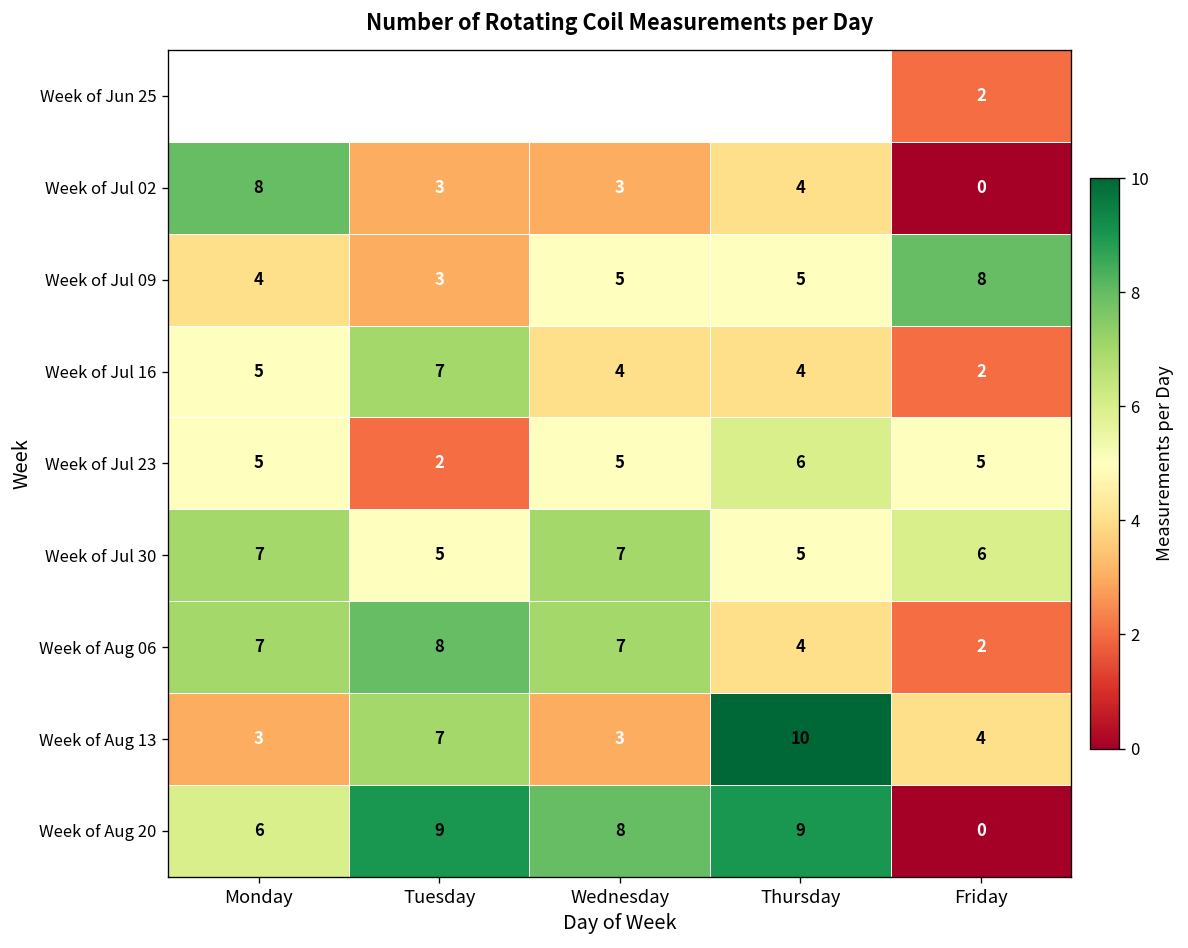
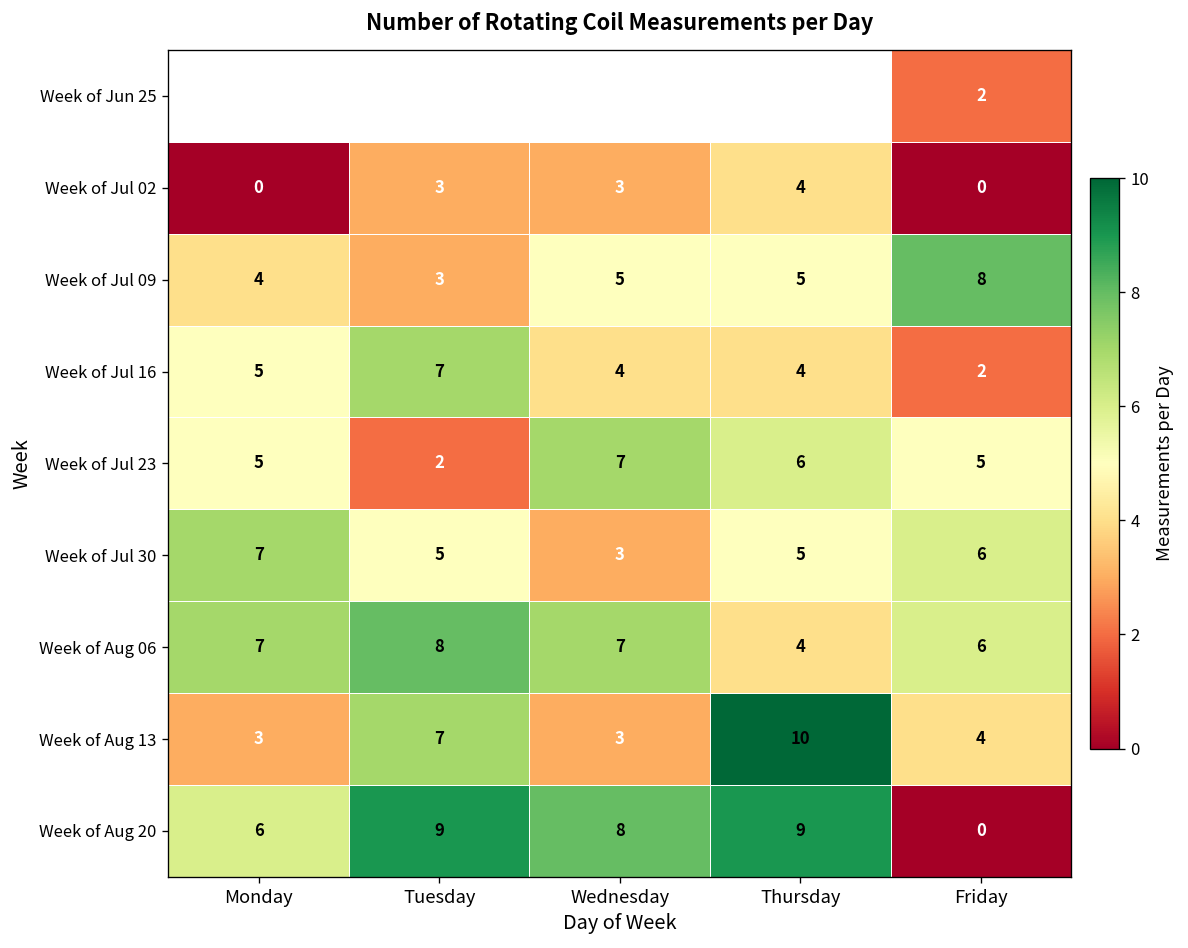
  {
    "Week of Jun 25": {
      "Friday": 2
    },
    "Week of Jul 02": {
-     "Monday": 8,
+     "Monday": 0,
      "Tuesday": 3,
      "Wednesday": 3,
      "Thursday": 4,
      "Friday": 0
    },
    "Week of Jul 09": {
      "Monday": 4,
      "Tuesday": 3,
      "Wednesday": 5,
      "Thursday": 5,
      "Friday": 8
    },
    "Week of Jul 16": {
      "Monday": 5,
      "Tuesday": 7,
      "Wednesday": 4,
      "Thursday": 4,
      "Friday": 2
    },
    "Week of Jul 23": {
      "Monday": 5,
      "Tuesday": 2,
-     "Wednesday": 5,
+     "Wednesday": 7,
      "Thursday": 6,
      "Friday": 5
    },
    "Week of Jul 30": {
      "Monday": 7,
      "Tuesday": 5,
-     "Wednesday": 7,
+     "Wednesday": 3,
      "Thursday": 5,
      "Friday": 6
    },
    "Week of Aug 06": {
      "Monday": 7,
      "Tuesday": 8,
      "Wednesday": 7,
      "Thursday": 4,
-     "Friday": 2
+     "Friday": 6
    },
    "Week of Aug 13": {
      "Monday": 3,
      "Tuesday": 7,
      "Wednesday": 3,
      "Thursday": 10,
      "Friday": 4
    },
    "Week of Aug 20": {
      "Monday": 6,
      "Tuesday": 9,
      "Wednesday": 8,
      "Thursday": 9,
      "Friday": 0
    }
  }
